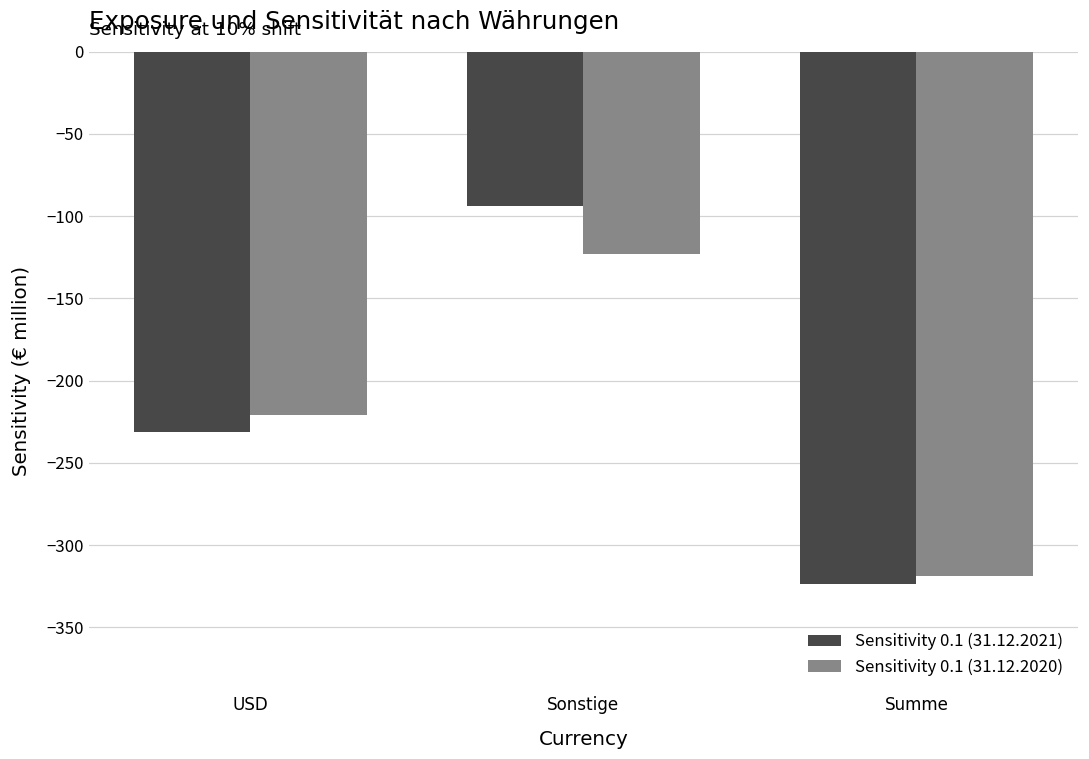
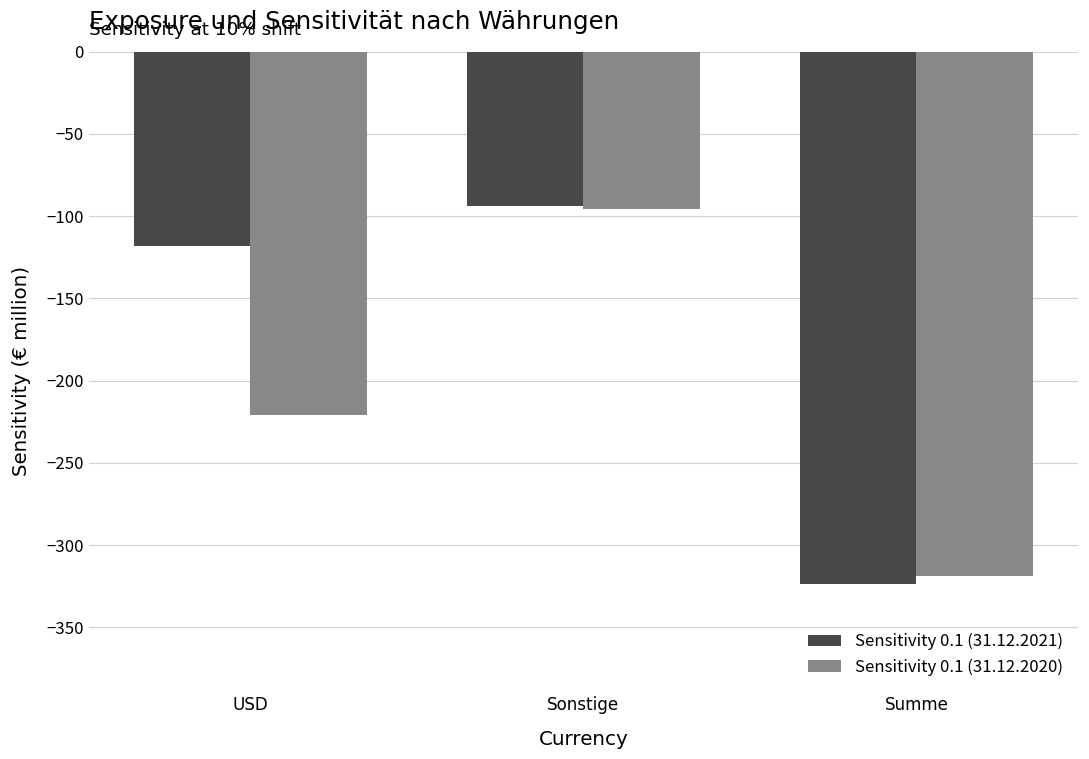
  {
    "Sensitivity 0.1 (31.12.2021)": {
-     "USD": -231,
+     "USD": -118,
      "Sonstige": -94,
      "Summe": -324
    },
    "Sensitivity 0.1 (31.12.2020)": {
      "USD": -221,
-     "Sonstige": -123,
+     "Sonstige": -96,
      "Summe": -319
    }
  }
